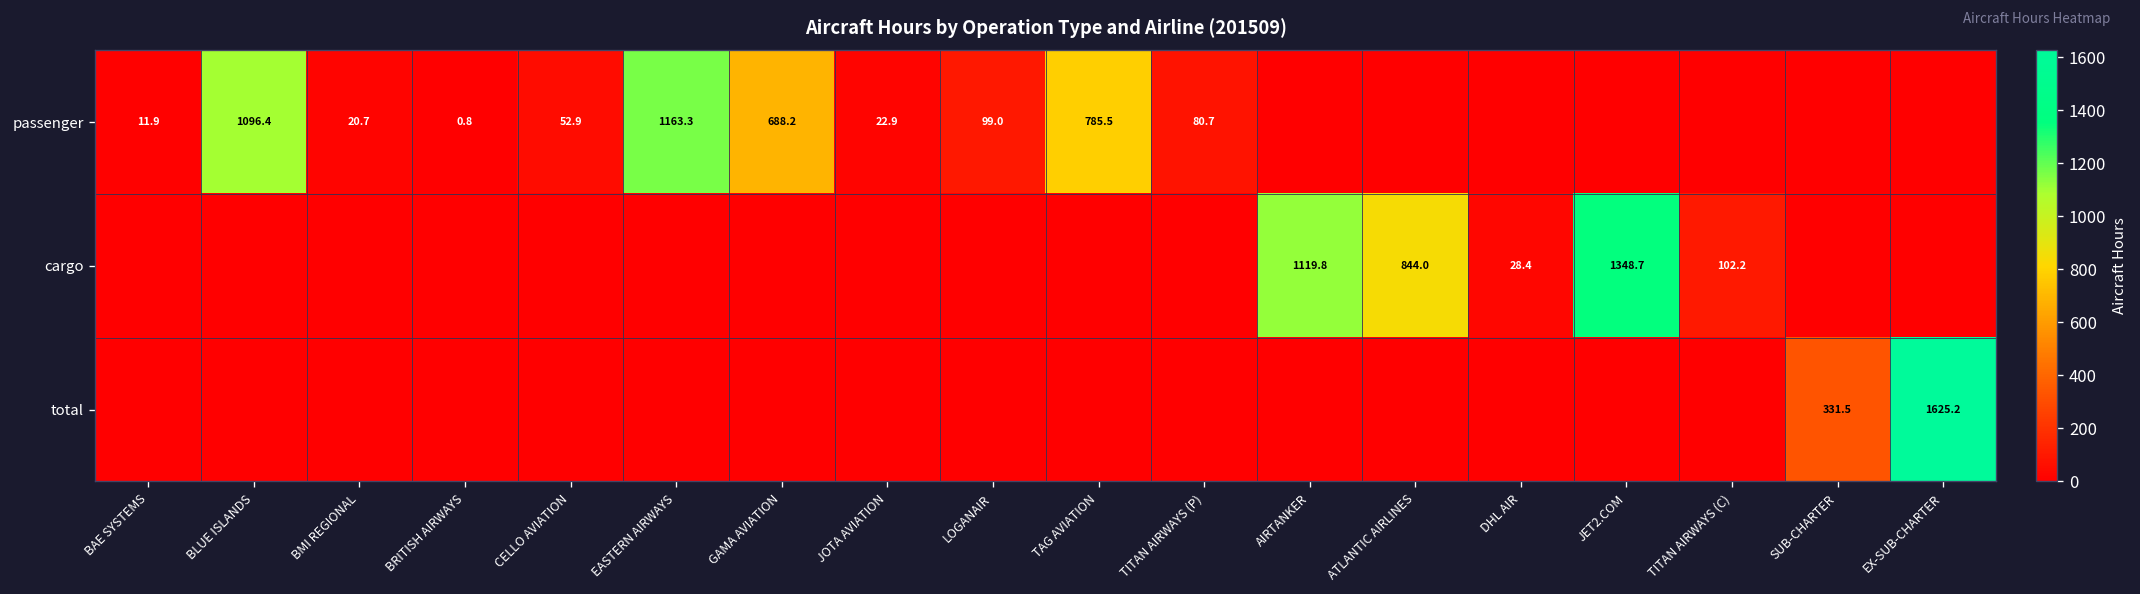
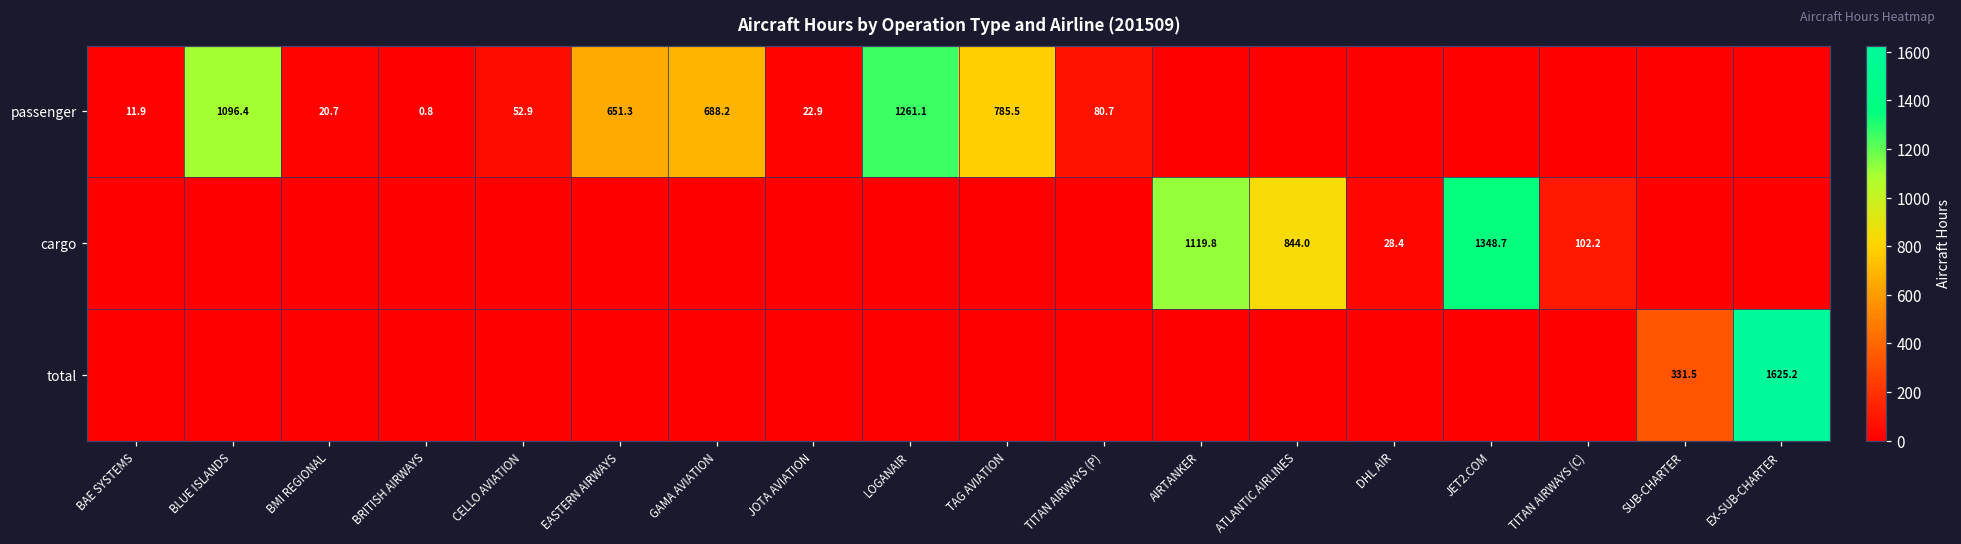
  {
    "passenger": {
      "BAE SYSTEMS": 11.9,
      "BLUE ISLANDS": 1096.4,
      "BMI REGIONAL": 20.7,
      "BRITISH AIRWAYS": 0.8,
      "CELLO AVIATION": 52.9,
-     "EASTERN AIRWAYS": 1163.3,
+     "EASTERN AIRWAYS": 651.3,
      "GAMA AVIATION": 688.2,
      "JOTA AVIATION": 22.9,
-     "LOGANAIR": 99.0,
+     "LOGANAIR": 1261.1,
      "TAG AVIATION": 785.5,
      "TITAN AIRWAYS (P)": 80.7
    },
    "cargo": {
      "AIRTANKER": 1119.8,
      "ATLANTIC AIRLINES": 844.0,
      "DHL AIR": 28.4,
      "JET2.COM": 1348.7,
      "TITAN AIRWAYS (C)": 102.2
    },
    "total": {
      "SUB-CHARTER": 331.5,
      "EX-SUB-CHARTER": 1625.2
    }
  }
